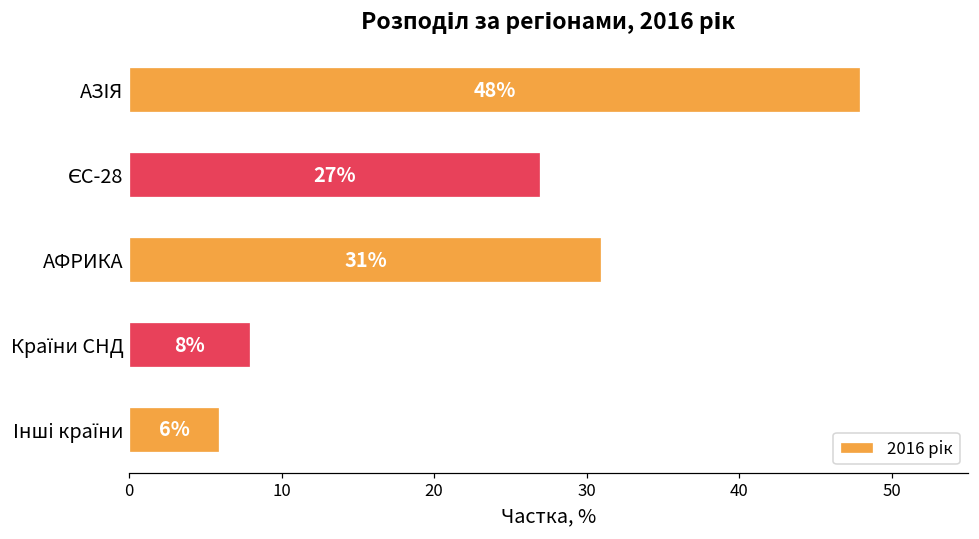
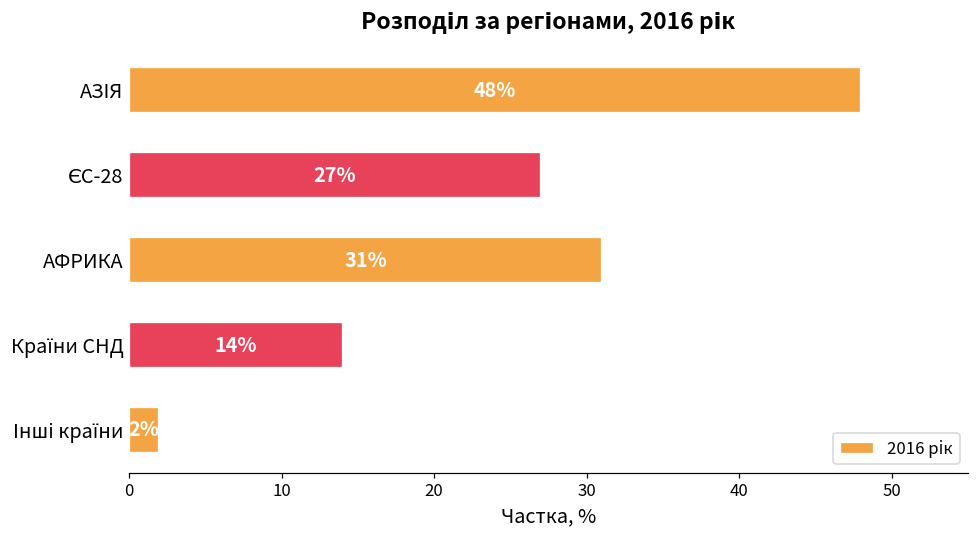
  {
    "АЗІЯ": "48%",
    "ЄС-28": "27%",
    "АФРИКА": "31%",
-   "Країни СНД": "8%",
-   "Інші країни": "6%"
+   "Країни СНД": "14%",
+   "Інші країни": "2%"
  }
